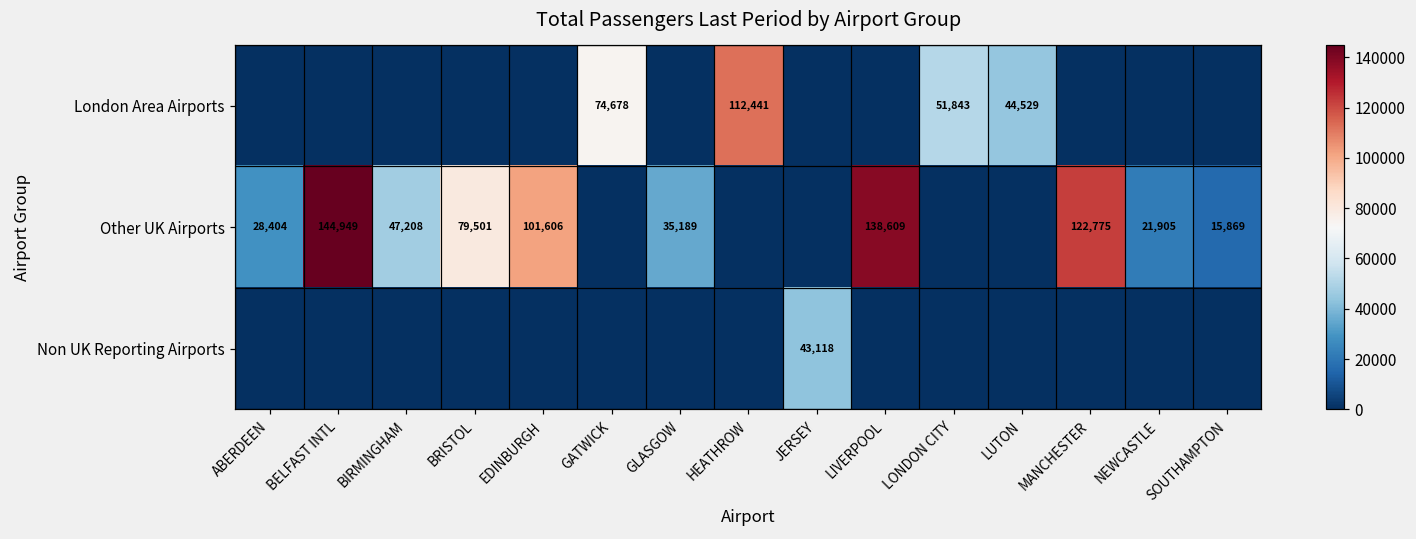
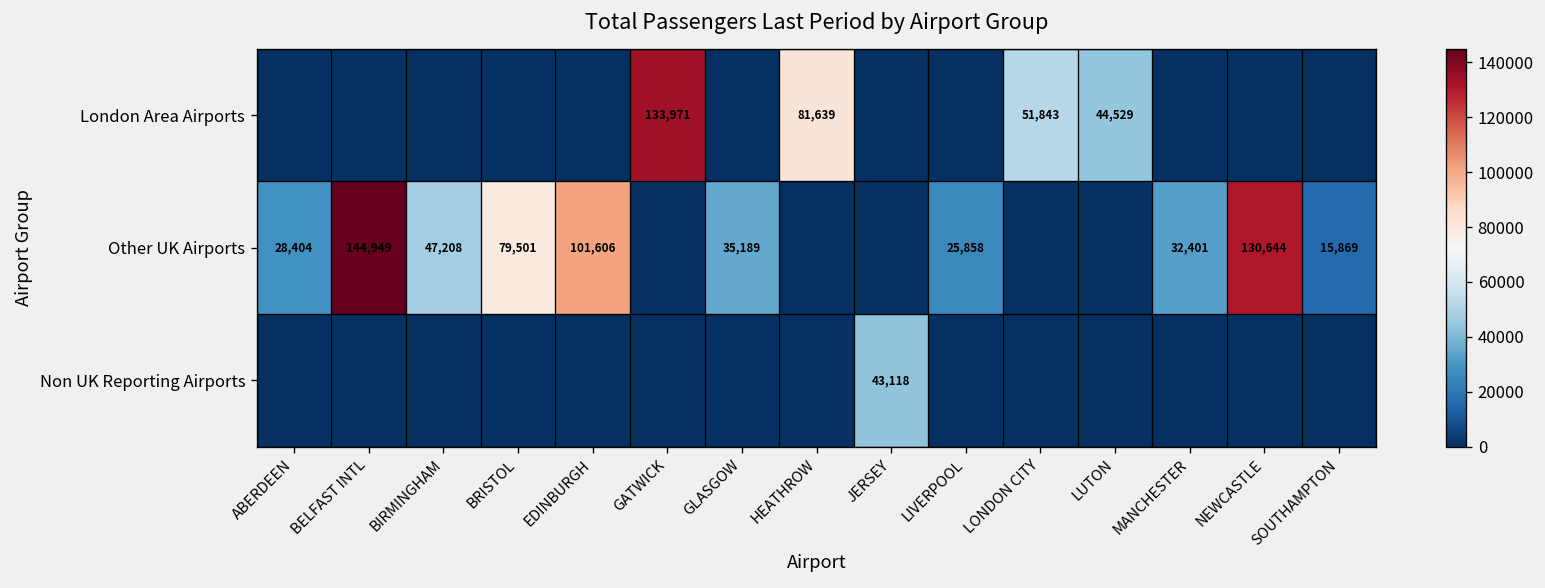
  {
    "London Area Airports": {
-     "GATWICK": "74,678",
-     "HEATHROW": "112,441",
+     "GATWICK": "133,971",
+     "HEATHROW": "81,639",
      "LONDON CITY": "51,843",
      "LUTON": "44,529"
    },
    "Other UK Airports": {
      "ABERDEEN": "28,404",
      "BELFAST INTL": "144,949",
      "BIRMINGHAM": "47,208",
      "BRISTOL": "79,501",
      "EDINBURGH": "101,606",
      "GLASGOW": "35,189",
-     "LIVERPOOL": "138,609",
-     "MANCHESTER": "122,775",
-     "NEWCASTLE": "21,905",
+     "LIVERPOOL": "25,858",
+     "MANCHESTER": "32,401",
+     "NEWCASTLE": "130,644",
      "SOUTHAMPTON": "15,869"
    },
    "Non UK Reporting Airports": {
      "JERSEY": "43,118"
    }
  }
